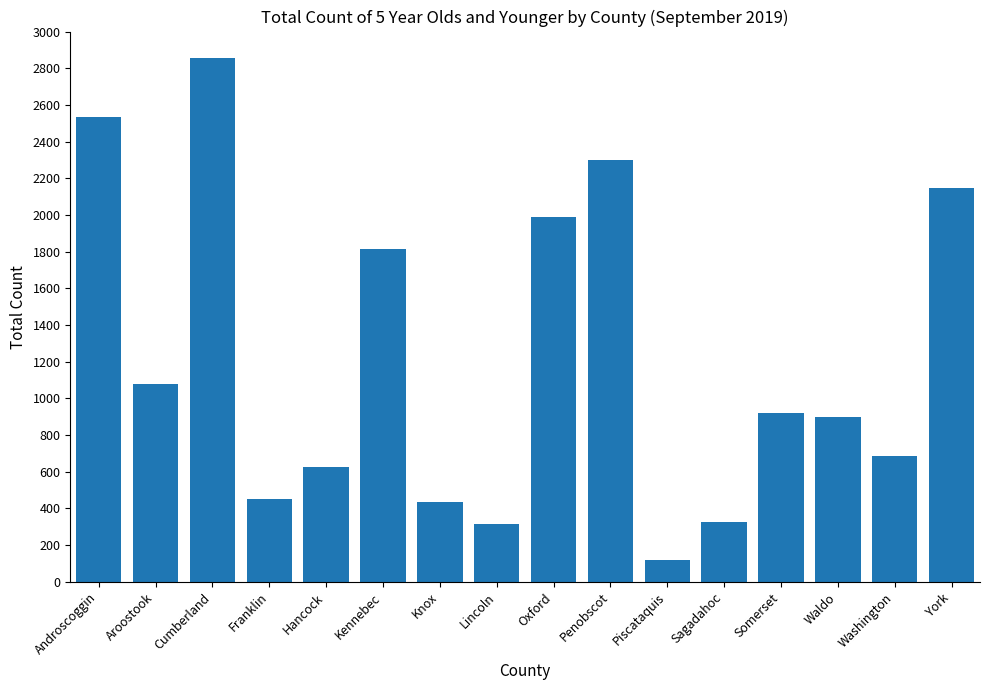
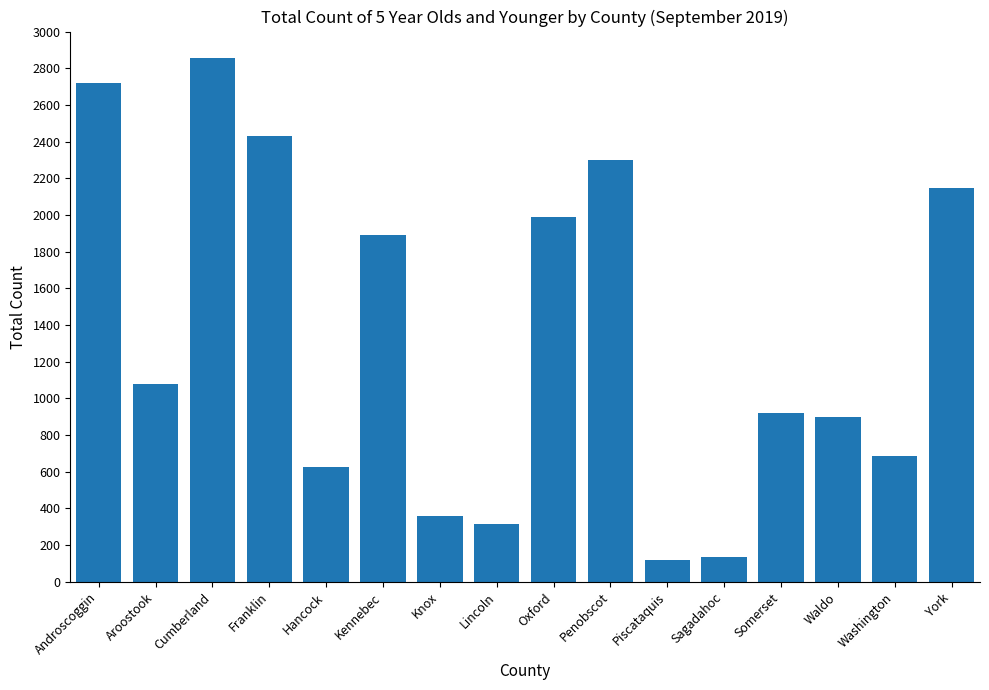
  {
-   "Androscoggin": 2530,
+   "Androscoggin": 2720,
    "Aroostook": 1080,
    "Cumberland": 2860,
-   "Franklin": 450,
+   "Franklin": 2430,
    "Hancock": 630,
-   "Kennebec": 1810,
-   "Knox": 430,
+   "Kennebec": 1890,
+   "Knox": 360,
    "Lincoln": 310,
    "Oxford": 1990,
    "Penobscot": 2300,
    "Piscataquis": 120,
-   "Sagadahoc": 330,
+   "Sagadahoc": 130,
    "Somerset": 920,
    "Waldo": 900,
    "Washington": 690,
    "York": 2150
  }
